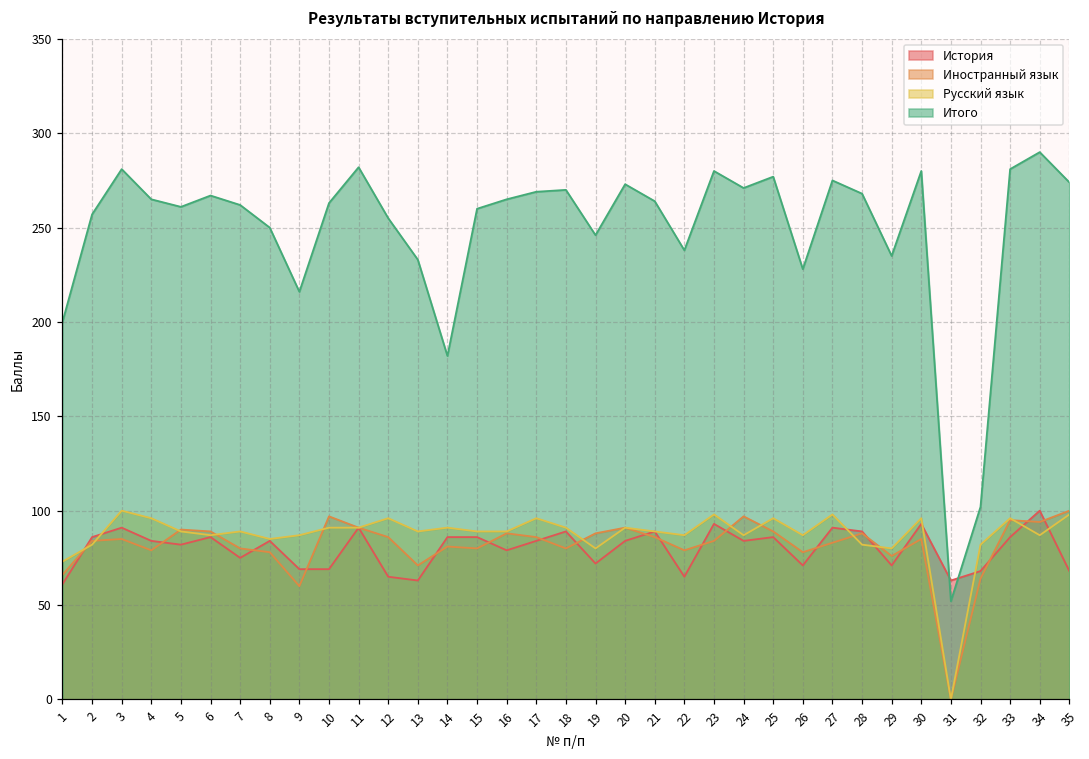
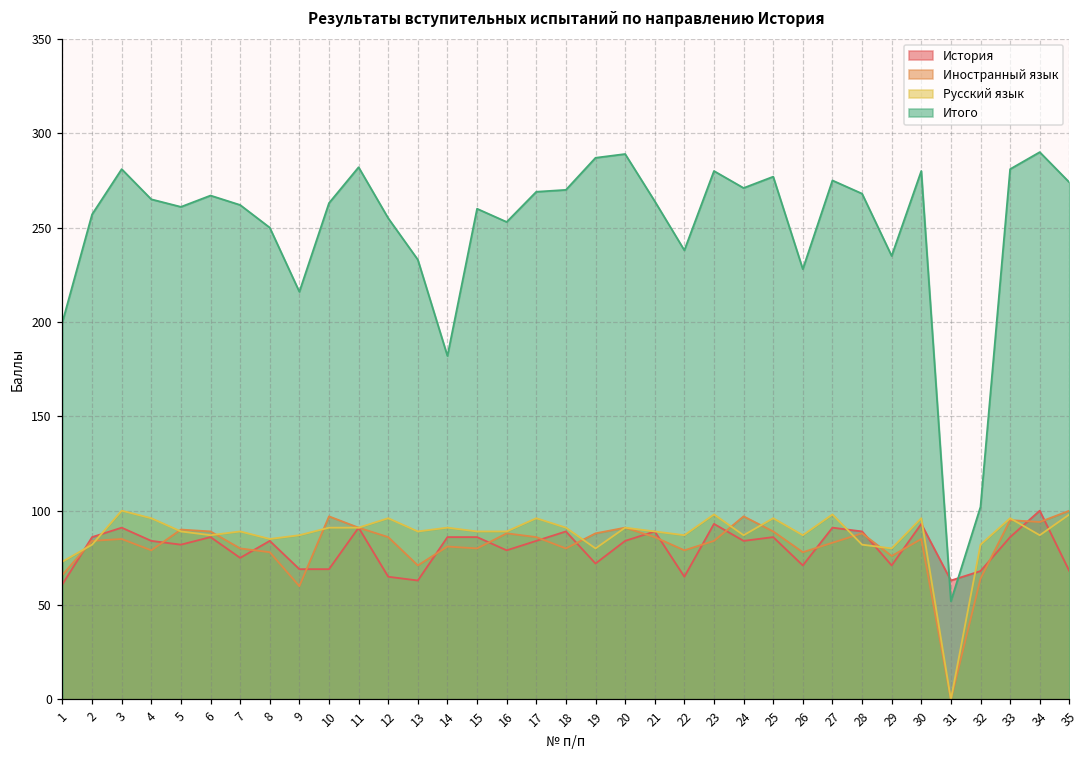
  {
    "Итого": {
      "1": 200,
      "2": 257,
      "3": 281,
      "4": 265,
      "5": 261,
      "6": 267,
      "7": 262,
      "8": 250,
      "9": 216,
      "10": 263,
      "11": 282,
      "12": 255,
      "13": 233,
      "14": 182,
      "15": 260,
-     "16": 265,
+     "16": 253,
      "17": 269,
      "18": 270,
-     "19": 246,
-     "20": 273,
+     "19": 287,
+     "20": 289,
      "21": 264,
      "22": 238,
      "23": 280,
      "24": 271,
      "25": 277,
      "26": 228,
      "27": 275,
      "28": 268,
      "29": 235,
      "30": 280,
      "31": 52,
      "32": 102,
      "33": 281,
      "34": 290,
      "35": 274
    }
  }
